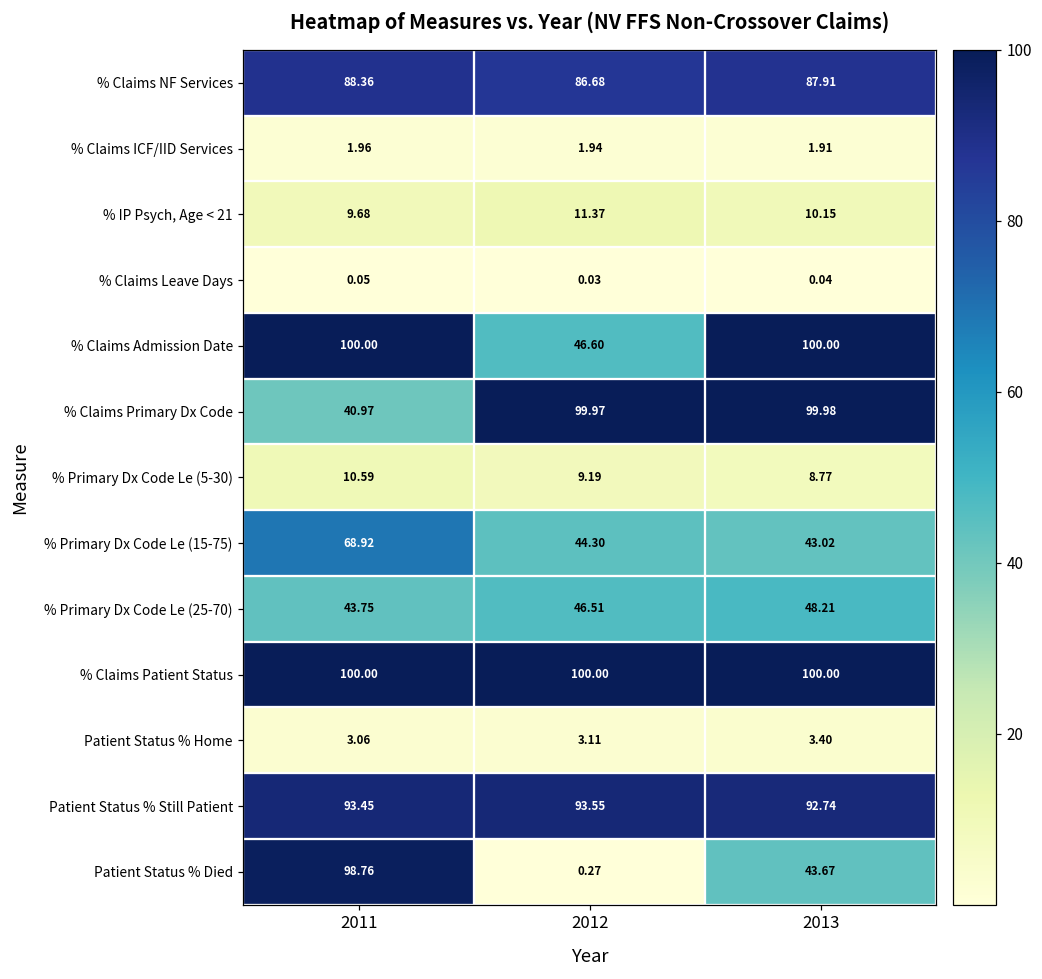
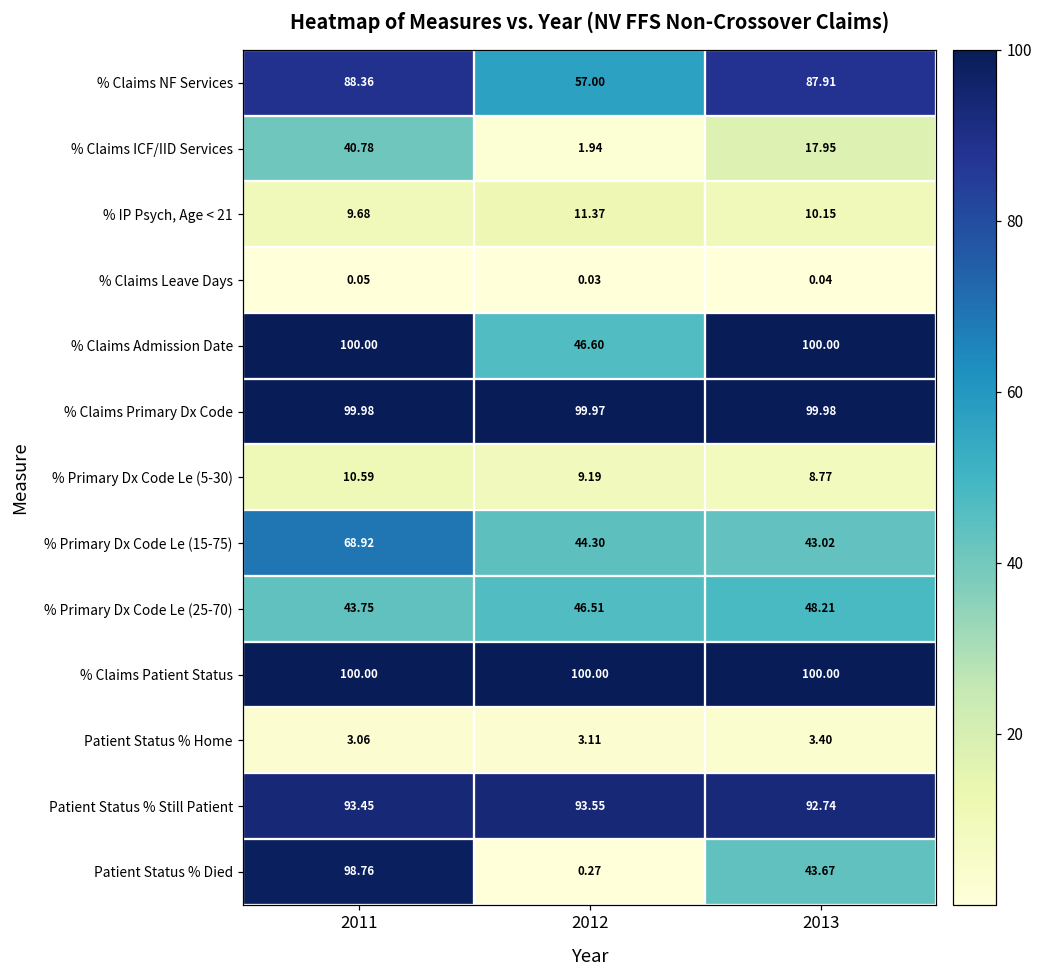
  {
    "% Claims NF Services": {
      "2011": 88.36,
-     "2012": 86.68,
+     "2012": 57.00,
      "2013": 87.91
    },
    "% Claims ICF/IID Services": {
-     "2011": 1.96,
+     "2011": 40.78,
      "2012": 1.94,
-     "2013": 1.91
+     "2013": 17.95
    },
    "% IP Psych, Age < 21": {
      "2011": 9.68,
      "2012": 11.37,
      "2013": 10.15
    },
    "% Claims Leave Days": {
      "2011": 0.05,
      "2012": 0.03,
      "2013": 0.04
    },
    "% Claims Admission Date": {
      "2011": 100.00,
      "2012": 46.60,
      "2013": 100.00
    },
    "% Claims Primary Dx Code": {
-     "2011": 40.97,
+     "2011": 99.98,
      "2012": 99.97,
      "2013": 99.98
    },
    "% Primary Dx Code Le (5-30)": {
      "2011": 10.59,
      "2012": 9.19,
      "2013": 8.77
    },
    "% Primary Dx Code Le (15-75)": {
      "2011": 68.92,
      "2012": 44.30,
      "2013": 43.02
    },
    "% Primary Dx Code Le (25-70)": {
      "2011": 43.75,
      "2012": 46.51,
      "2013": 48.21
    },
    "% Claims Patient Status": {
      "2011": 100.00,
      "2012": 100.00,
      "2013": 100.00
    },
    "Patient Status % Home": {
      "2011": 3.06,
      "2012": 3.11,
      "2013": 3.40
    },
    "Patient Status % Still Patient": {
      "2011": 93.45,
      "2012": 93.55,
      "2013": 92.74
    },
    "Patient Status % Died": {
      "2011": 98.76,
      "2012": 0.27,
      "2013": 43.67
    }
  }
